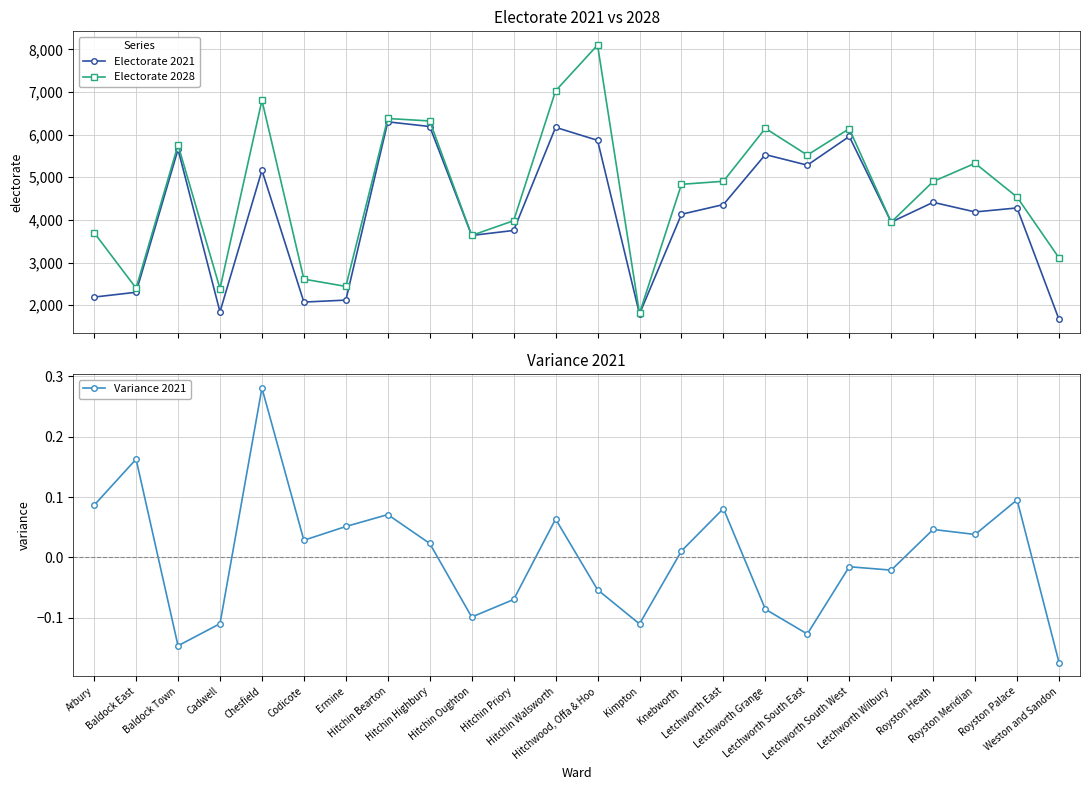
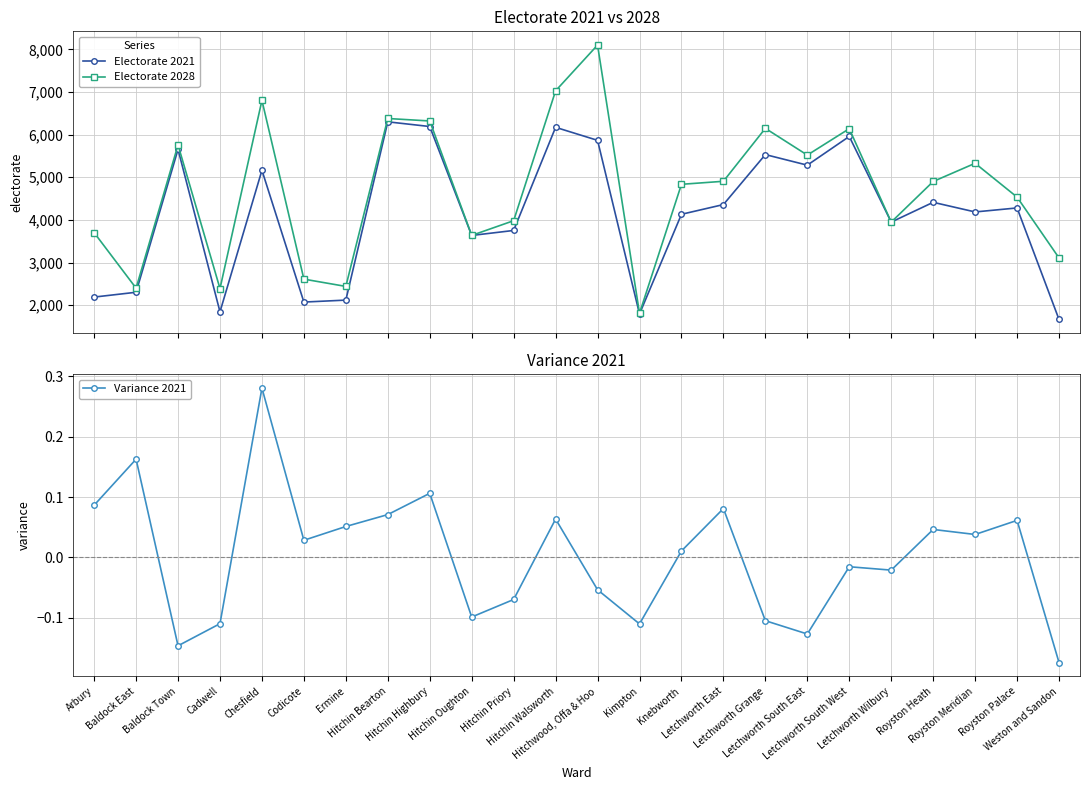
  {
    "Variance 2021": {
      "Arbury": 0.09,
      "Baldock East": 0.16,
      "Baldock Town": -0.15,
      "Cadwell": -0.11,
      "Chesfield": 0.28,
      "Codicote": 0.03,
      "Ermine": 0.05,
      "Hitchin Bearton": 0.07,
-     "Hitchin Highbury": 0.02,
+     "Hitchin Highbury": 0.11,
      "Hitchin Oughton": -0.10,
      "Hitchin Priory": -0.07,
      "Hitchin Walsworth": 0.06,
      "Hitchwood, Offa & Hoo": -0.05,
      "Kimpton": -0.11,
      "Knebworth": 0.01,
      "Letchworth East": 0.08,
-     "Letchworth Grange": -0.09,
+     "Letchworth Grange": -0.10,
      "Letchworth South East": -0.13,
      "Letchworth South West": -0.02,
      "Letchworth Wilbury": -0.02,
      "Royston Heath": 0.05,
      "Royston Meridian": 0.04,
-     "Royston Palace": 0.10,
+     "Royston Palace": 0.06,
      "Weston and Sandon": -0.17
    }
  }
